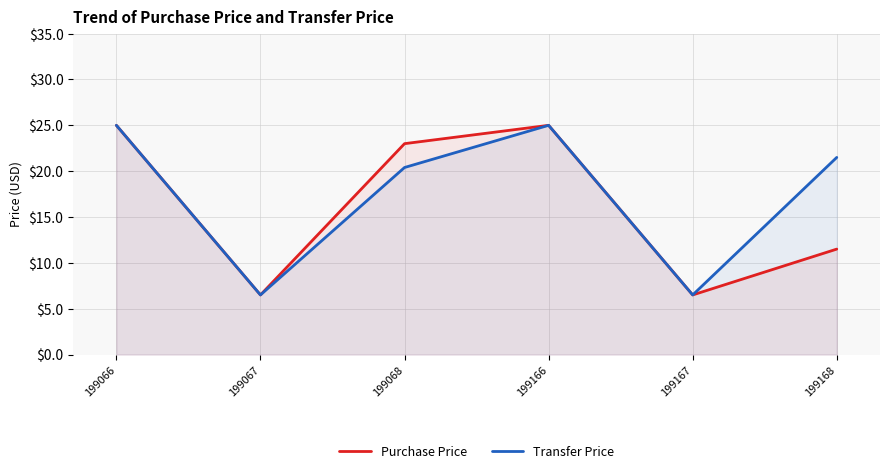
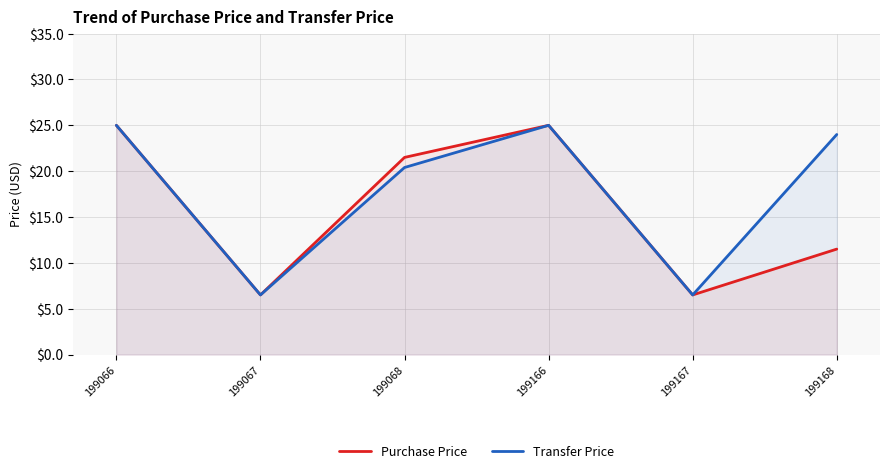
  {
    "Purchase Price": {
-     "199068": "$23",
+     "199068": "$22",
      "199168": "$12"
    },
    "Transfer Price": {
      "199068": "$20",
-     "199168": "$22"
+     "199168": "$24"
    }
  }
